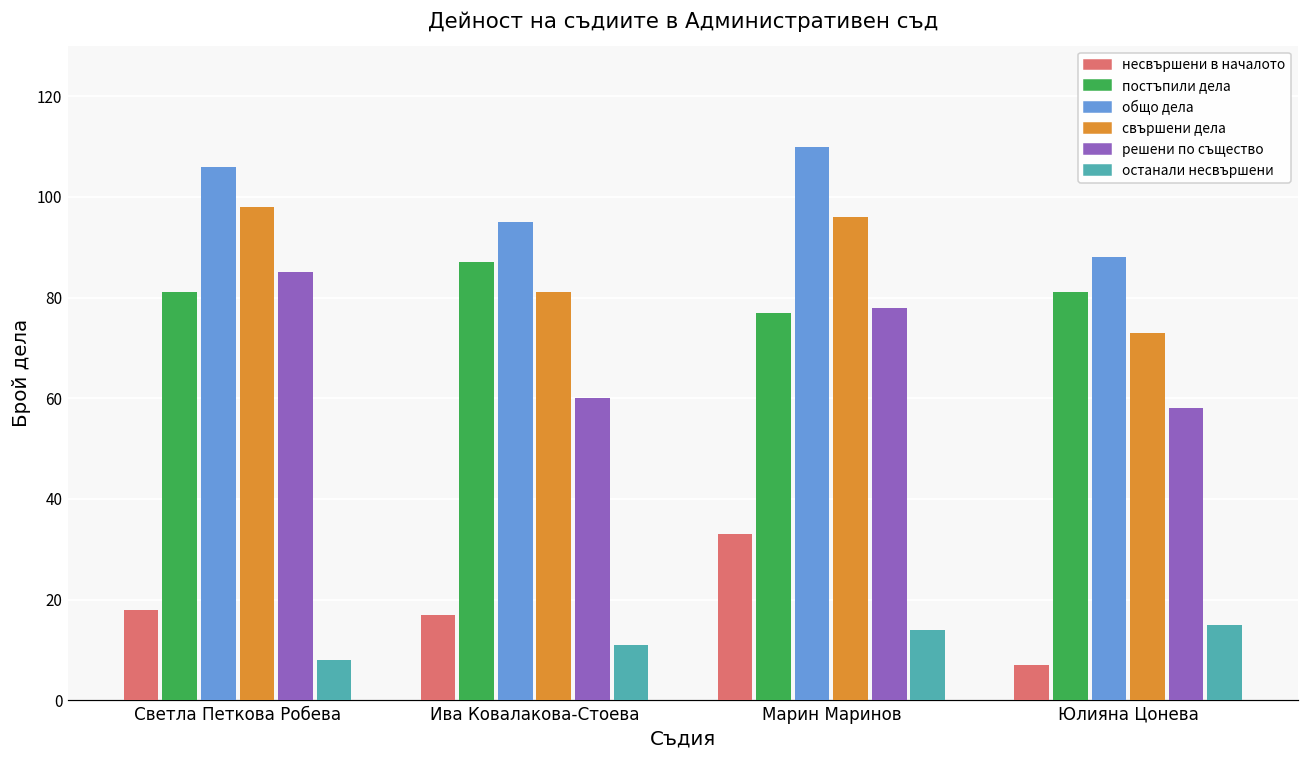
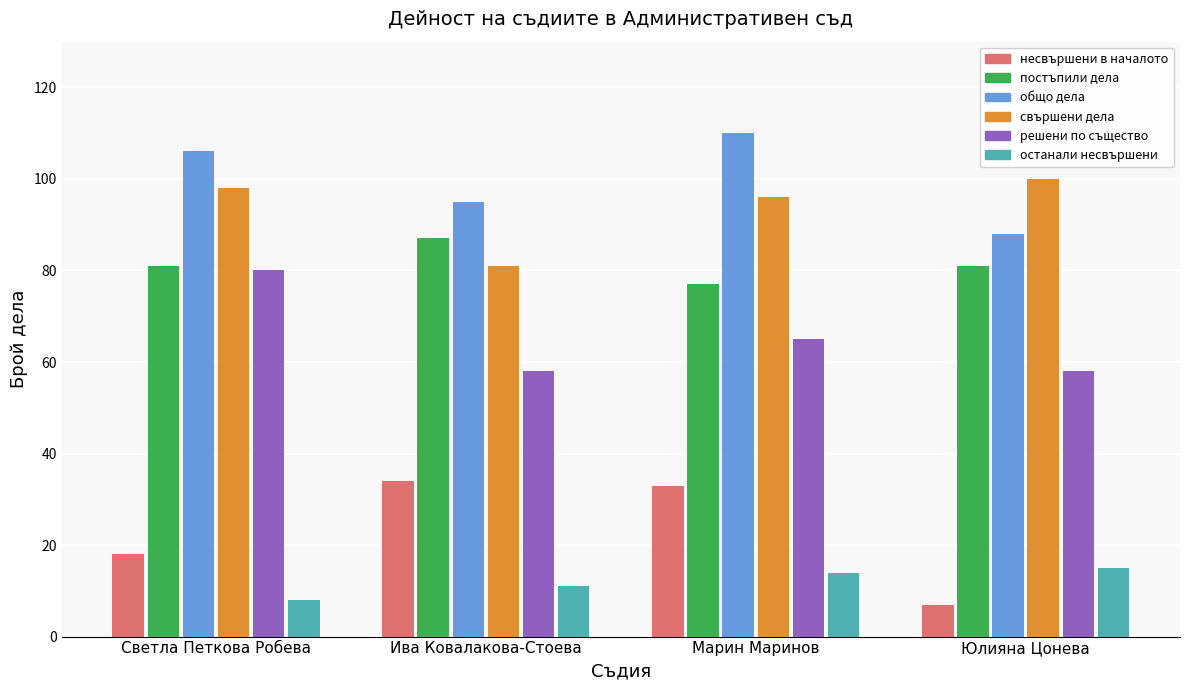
  {
    "несвършени в началото": {
      "Светла Петкова Робева": 18,
-     "Ива Ковалакова-Стоева": 17,
+     "Ива Ковалакова-Стоева": 34,
      "Марин Маринов": 33,
      "Юлияна Цонева": 7
    },
    "постъпили дела": {
      "Светла Петкова Робева": 81,
      "Ива Ковалакова-Стоева": 87,
      "Марин Маринов": 77,
      "Юлияна Цонева": 81
    },
    "свършени дела": {
      "Светла Петкова Робева": 98,
      "Ива Ковалакова-Стоева": 81,
      "Марин Маринов": 96,
-     "Юлияна Цонева": 73
+     "Юлияна Цонева": 100
    },
    "решени по същество": {
-     "Светла Петкова Робева": 85,
-     "Ива Ковалакова-Стоева": 60,
-     "Марин Маринов": 78,
+     "Светла Петкова Робева": 80,
+     "Ива Ковалакова-Стоева": 58,
+     "Марин Маринов": 65,
      "Юлияна Цонева": 58
    }
  }
